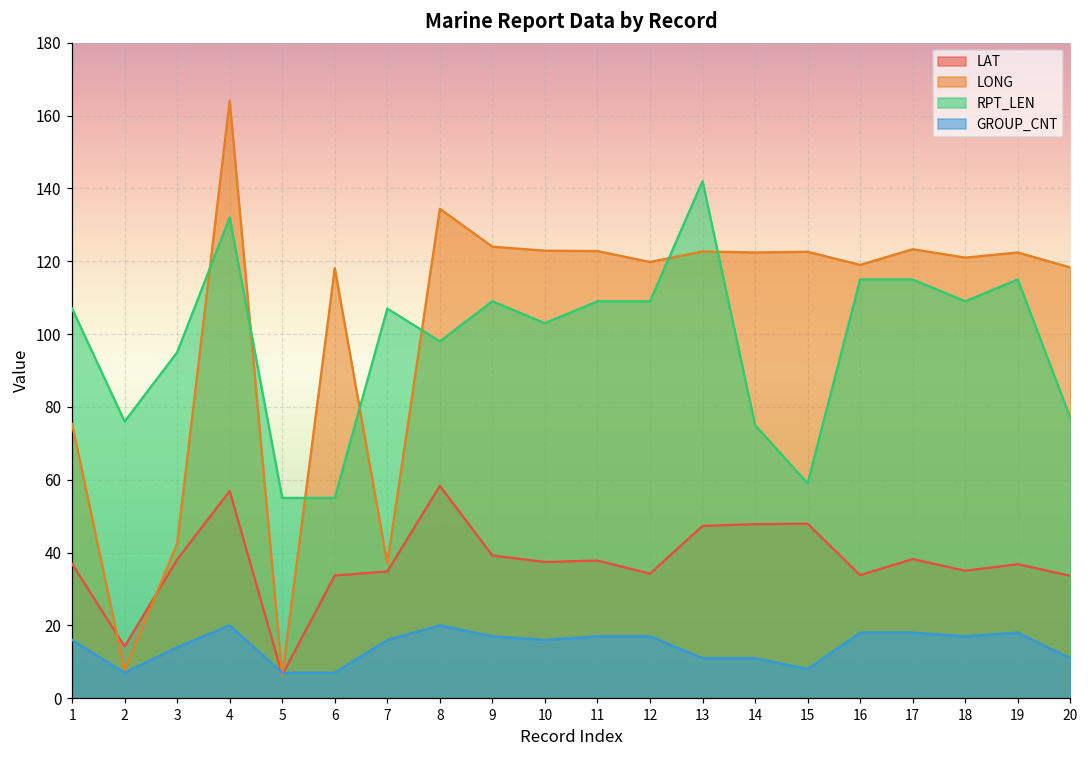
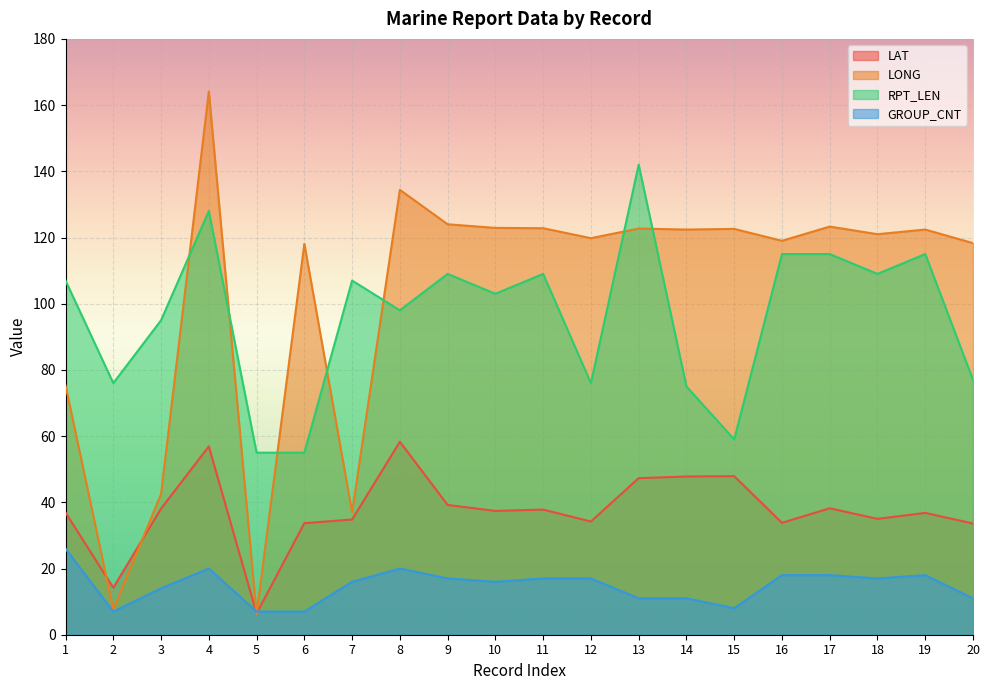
  {
    "RPT_LEN": {
      "1": 107,
      "2": 76,
      "3": 95,
-     "4": 132,
+     "4": 128,
      "5": 55,
      "6": 55,
      "7": 107,
      "8": 98,
      "9": 109,
      "10": 103,
      "11": 109,
-     "12": 109,
+     "12": 76,
      "13": 142,
      "14": 75,
      "15": 59,
      "16": 115,
      "17": 115,
      "18": 109,
      "19": 115,
      "20": 77
    },
    "GROUP_CNT": {
-     "1": 16,
+     "1": 26,
      "3": 14,
      "4": 20,
      "6": 7,
      "7": 16,
      "8": 20,
      "9": 17,
      "10": 16,
      "11": 17,
      "12": 17,
      "13": 11,
      "14": 11,
      "15": 8,
      "16": 18,
      "17": 18,
      "18": 17,
      "19": 18,
      "20": 11
    }
  }
